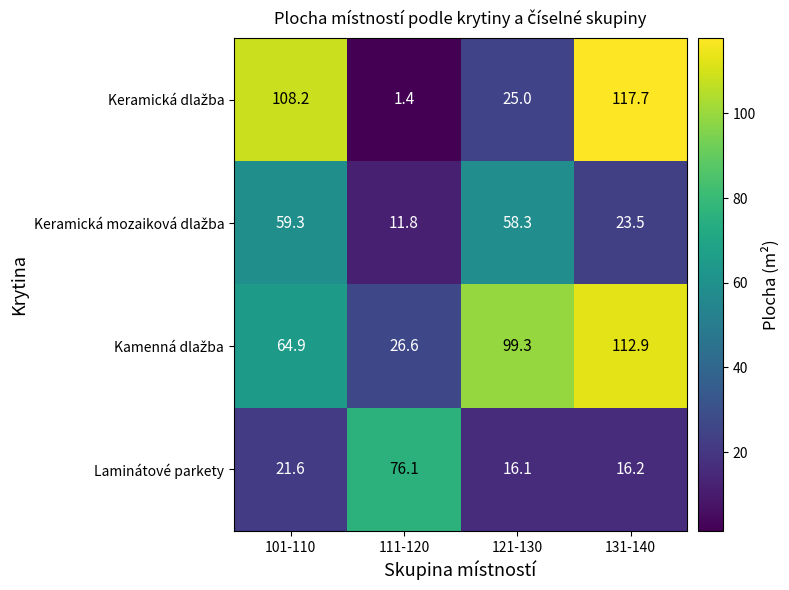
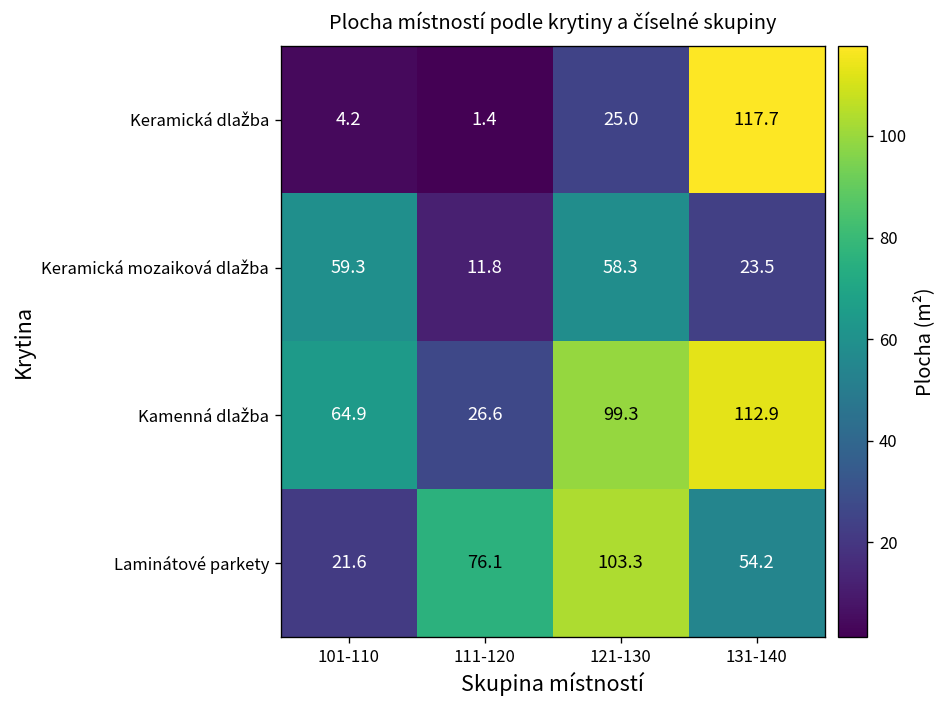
  {
    "Keramická dlažba": {
-     "101-110": 108.2,
+     "101-110": 4.2,
      "111-120": 1.4,
      "121-130": 25.0,
      "131-140": 117.7
    },
    "Keramická mozaiková dlažba": {
      "101-110": 59.3,
      "111-120": 11.8,
      "121-130": 58.3,
      "131-140": 23.5
    },
    "Kamenná dlažba": {
      "101-110": 64.9,
      "111-120": 26.6,
      "121-130": 99.3,
      "131-140": 112.9
    },
    "Laminátové parkety": {
      "101-110": 21.6,
      "111-120": 76.1,
-     "121-130": 16.1,
-     "131-140": 16.2
+     "121-130": 103.3,
+     "131-140": 54.2
    }
  }
